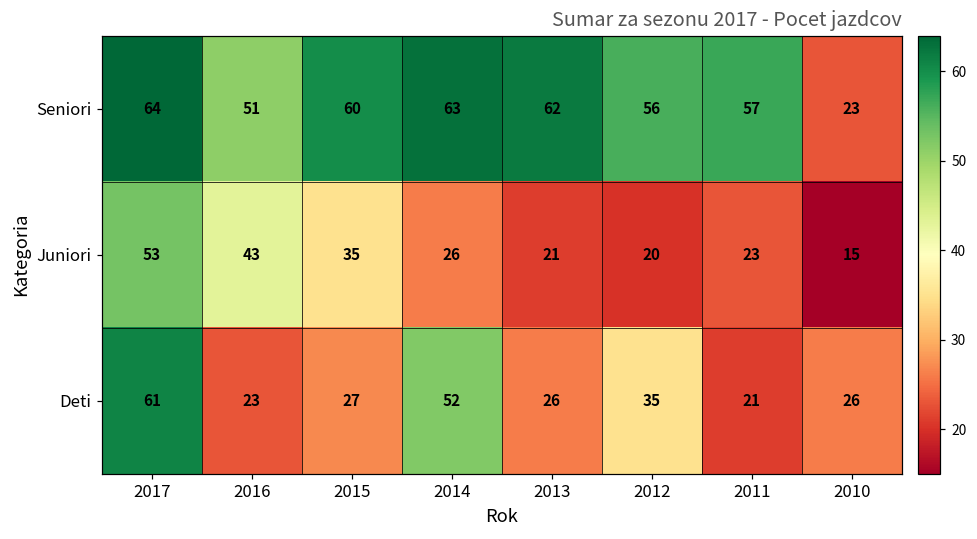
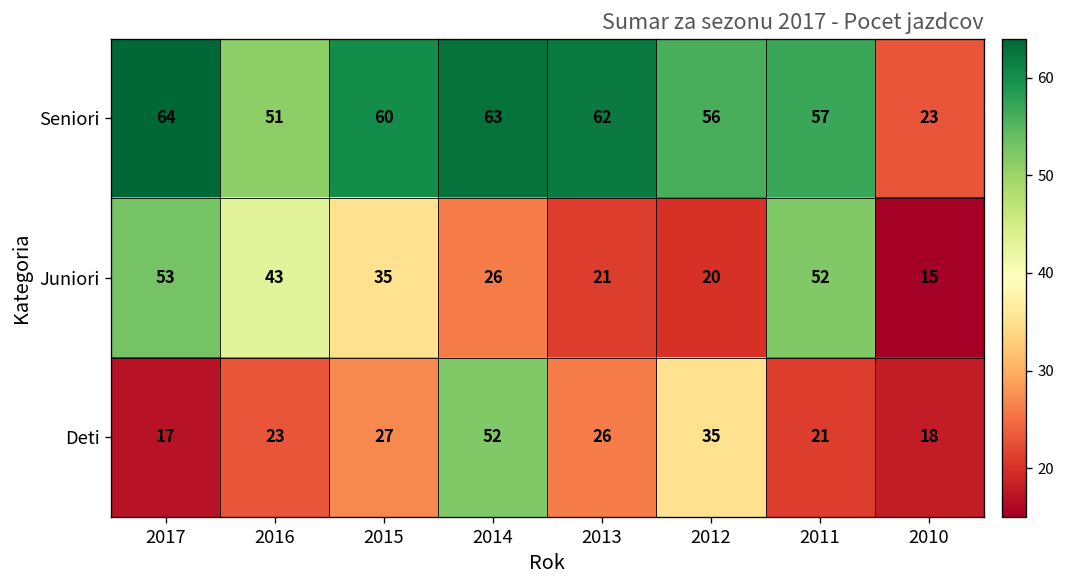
  {
    "Seniori": {
      "2017": 64,
      "2016": 51,
      "2015": 60,
      "2014": 63,
      "2013": 62,
      "2012": 56,
      "2011": 57,
      "2010": 23
    },
    "Juniori": {
      "2017": 53,
      "2016": 43,
      "2015": 35,
      "2014": 26,
      "2013": 21,
      "2012": 20,
-     "2011": 23,
+     "2011": 52,
      "2010": 15
    },
    "Deti": {
-     "2017": 61,
+     "2017": 17,
      "2016": 23,
      "2015": 27,
      "2014": 52,
      "2013": 26,
      "2012": 35,
      "2011": 21,
-     "2010": 26
+     "2010": 18
    }
  }
